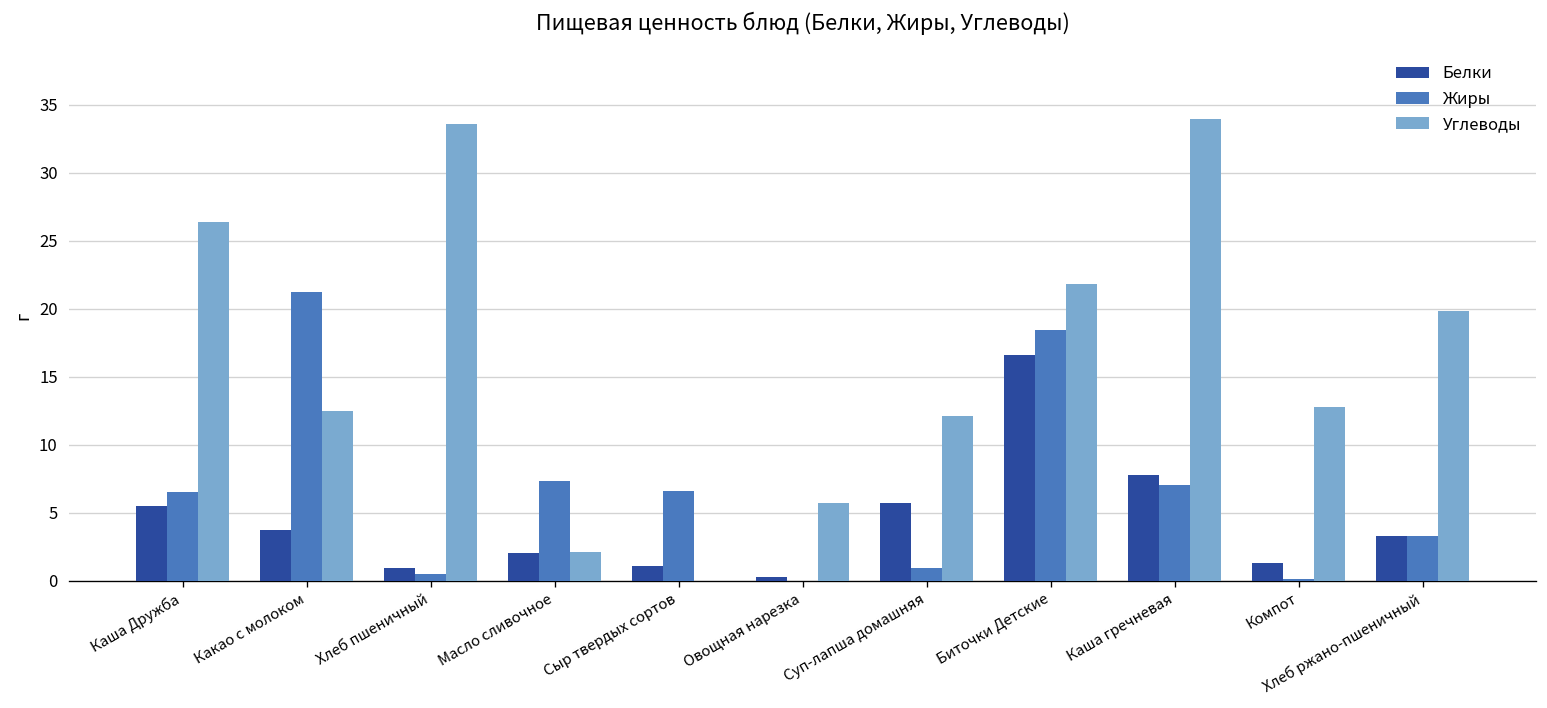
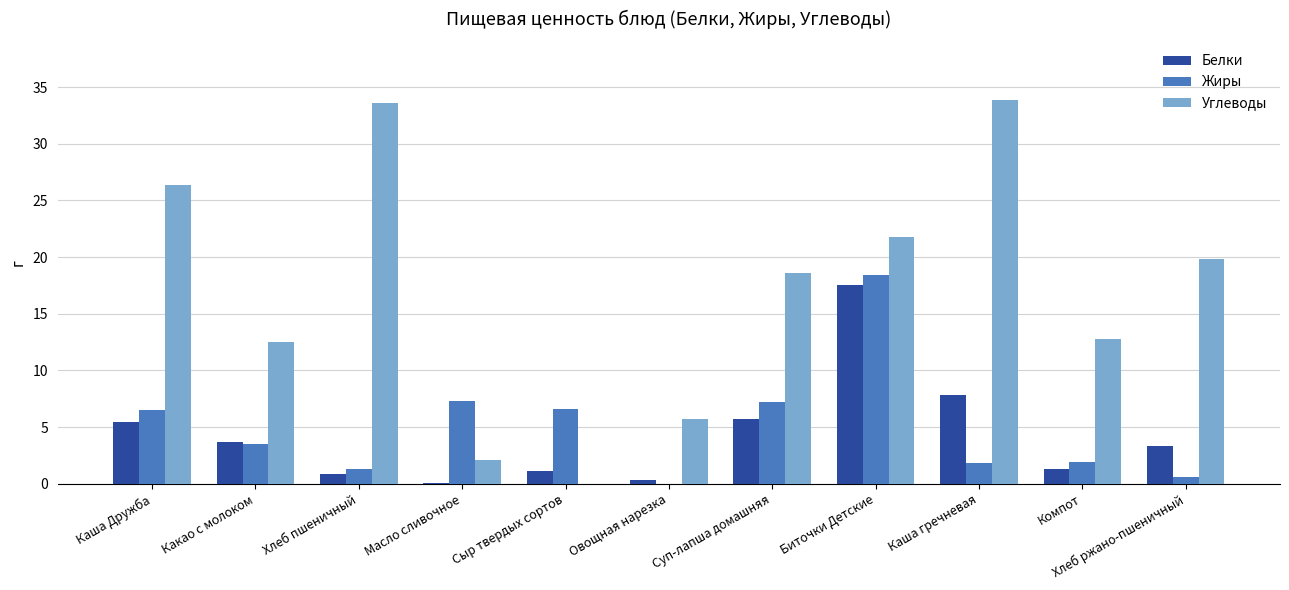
  {
    "Белки": {
      "Каша Дружба": 5.5,
      "Какао с молоком": 3.7,
      "Хлеб пшеничный": 0.9,
-     "Масло сливочное": 2.0,
+     "Масло сливочное": 0.1,
      "Сыр твердых сортов": 1.1,
      "Овощная нарезка": 0.3,
      "Суп-лапша домашняя": 5.7,
-     "Биточки Детские": 16.6,
+     "Биточки Детские": 17.5,
      "Каша гречневая": 7.8,
      "Компот": 1.3,
      "Хлеб ржано-пшеничный": 3.3
    },
    "Жиры": {
      "Каша Дружба": 6.5,
-     "Какао с молоком": 21.2,
-     "Хлеб пшеничный": 0.5,
+     "Какао с молоком": 3.5,
+     "Хлеб пшеничный": 1.3,
      "Масло сливочное": 7.3,
      "Сыр твердых сортов": 6.6,
      "Овощная нарезка": 0.0,
-     "Суп-лапша домашняя": 0.9,
+     "Суп-лапша домашняя": 7.2,
      "Биточки Детские": 18.4,
-     "Каша гречневая": 7.0,
-     "Компот": 0.1,
-     "Хлеб ржано-пшеничный": 3.3
+     "Каша гречневая": 1.8,
+     "Компот": 1.9,
+     "Хлеб ржано-пшеничный": 0.6
    },
    "Углеводы": {
      "Каша Дружба": 26.4,
      "Какао с молоком": 12.5,
      "Хлеб пшеничный": 33.6,
      "Масло сливочное": 2.1,
      "Сыр твердых сортов": 0.0,
      "Овощная нарезка": 5.7,
-     "Суп-лапша домашняя": 12.1,
+     "Суп-лапша домашняя": 18.6,
      "Биточки Детские": 21.8,
      "Каша гречневая": 33.9,
      "Компот": 12.8,
      "Хлеб ржано-пшеничный": 19.8
    }
  }
